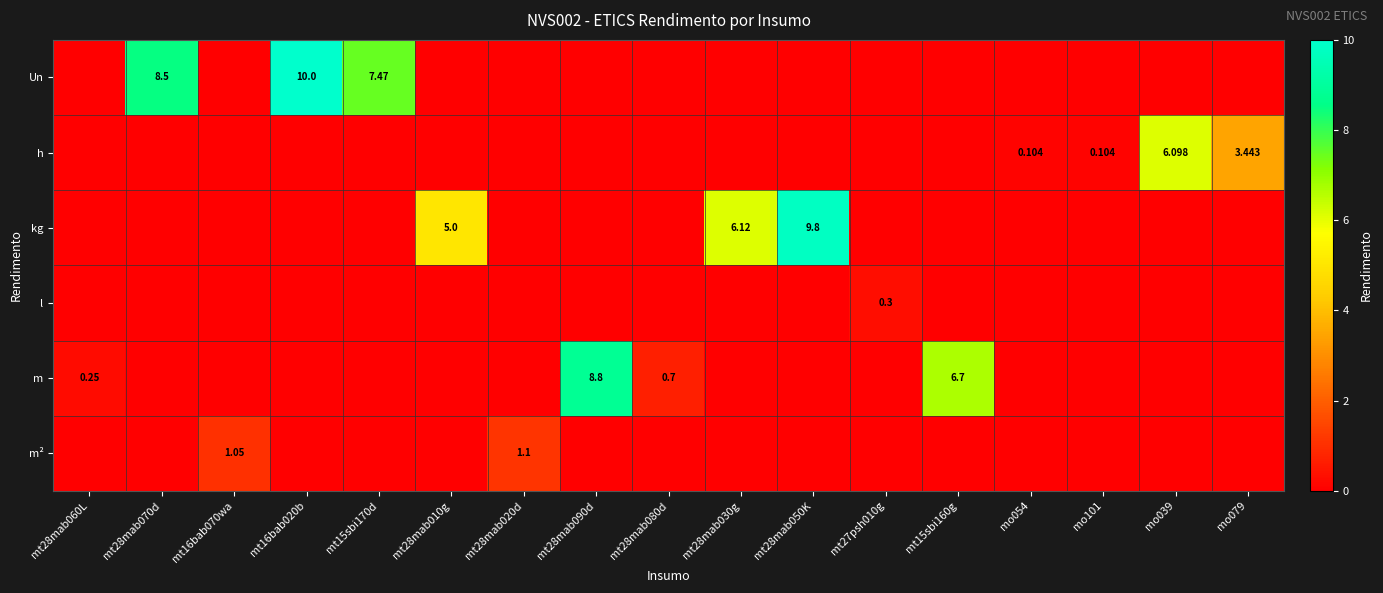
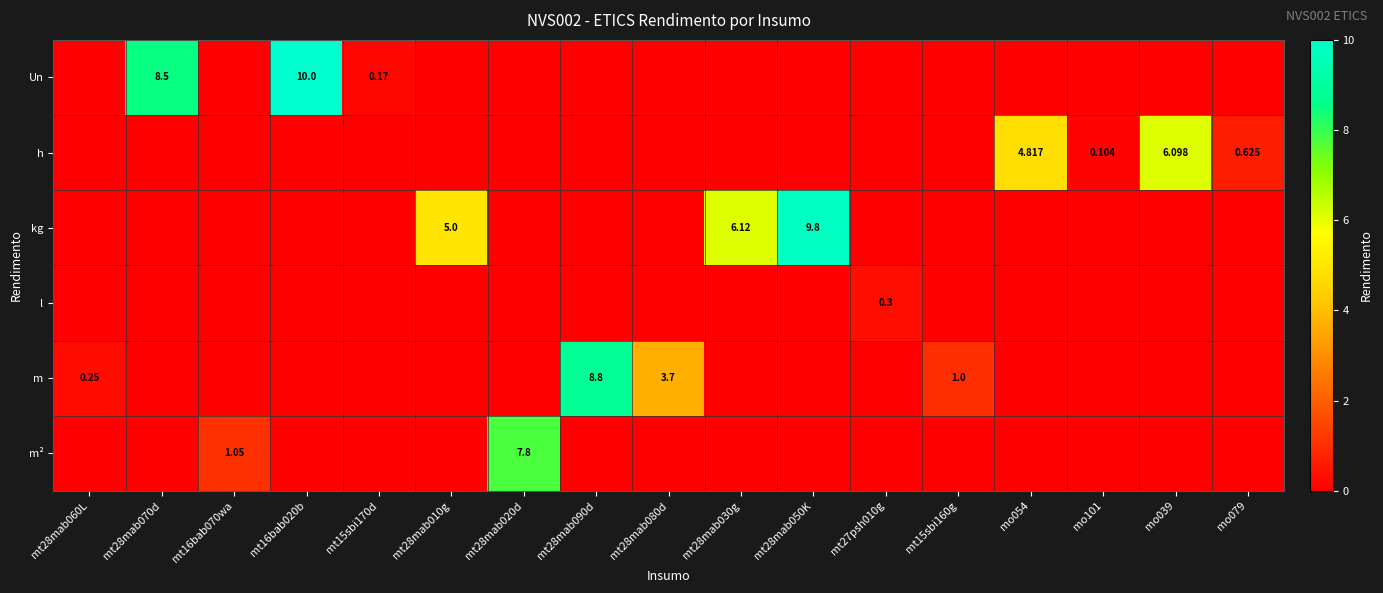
  {
    "Un": {
      "mt28mab070d": 8.5,
      "mt16bab020b": 10.0,
-     "mt15sbi170d": 7.47
+     "mt15sbi170d": 0.17
    },
    "h": {
-     "mo054": 0.104,
+     "mo054": 4.817,
      "mo101": 0.104,
      "mo039": 6.098,
-     "mo079": 3.443
+     "mo079": 0.625
    },
    "kg": {
      "mt28mab010g": 5.0,
      "mt28mab030g": 6.12,
      "mt28mab050K": 9.8
    },
    "l": {
      "mt27psh010g": 0.3
    },
    "m": {
      "mt28mab060L": 0.25,
      "mt28mab090d": 8.8,
-     "mt28mab080d": 0.7,
-     "mt15sbi160g": 6.7
+     "mt28mab080d": 3.7,
+     "mt15sbi160g": 1.0
    },
    "m²": {
      "mt16bab070wa": 1.05,
-     "mt28mab020d": 1.1
+     "mt28mab020d": 7.8
    }
  }
